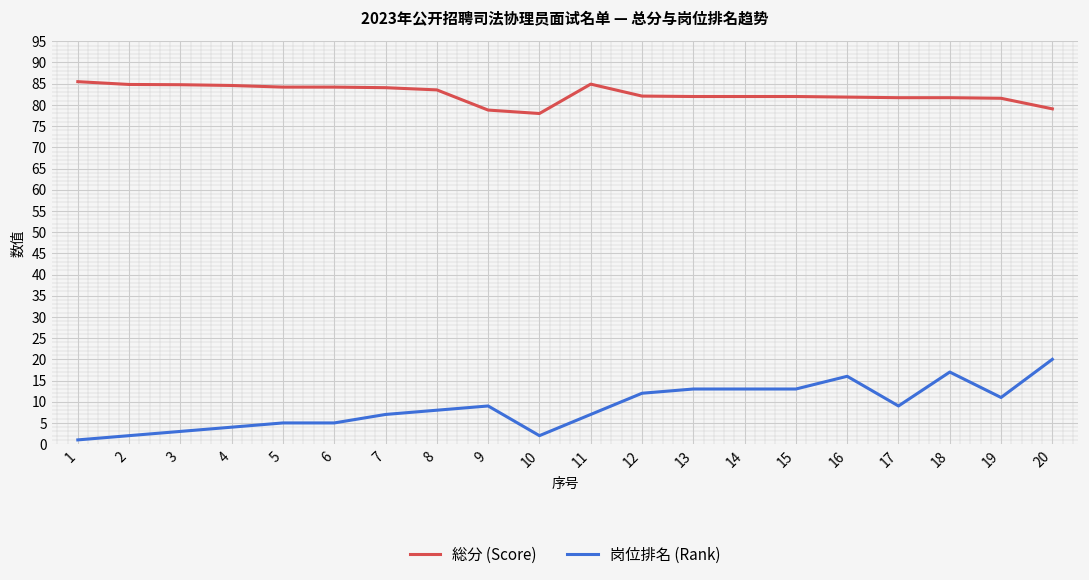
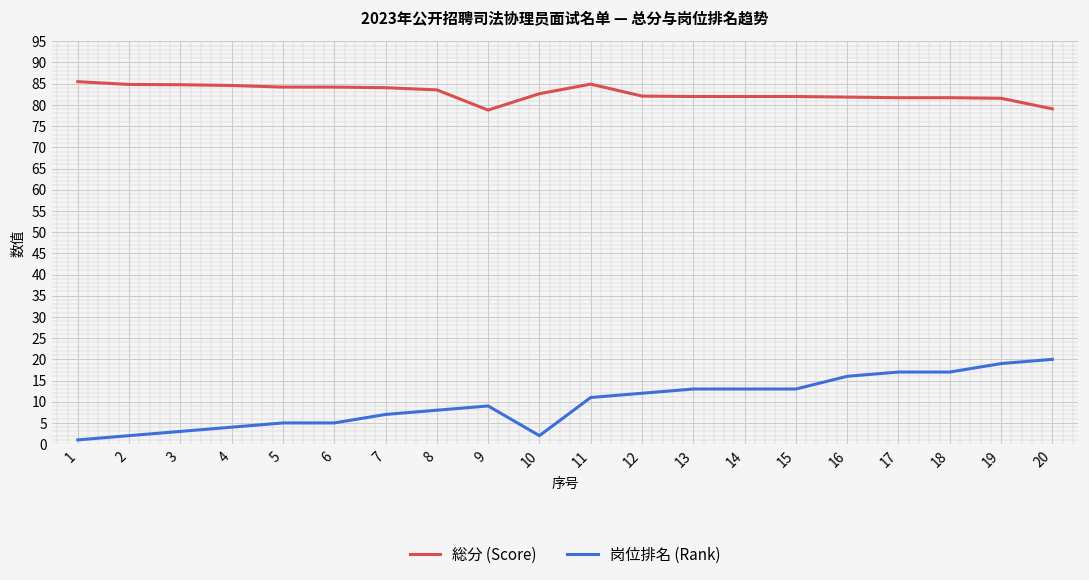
  {
    "総分 (Score)": {
      "1": 85,
      "2": 85,
      "3": 85,
      "4": 85,
      "5": 84,
      "6": 84,
      "7": 84,
      "8": 84,
      "9": 79,
-     "10": 78,
+     "10": 83,
      "11": 85,
      "12": 82,
      "13": 82,
      "14": 82,
      "15": 82,
      "16": 82,
      "17": 82,
      "18": 82,
      "19": 82,
      "20": 79
    },
    "岗位排名 (Rank)": {
      "1": 1,
      "2": 2,
      "3": 3,
      "4": 4,
      "5": 5,
      "6": 5,
      "7": 7,
      "8": 8,
      "9": 9,
      "10": 2,
-     "11": 7,
+     "11": 11,
      "12": 12,
      "13": 13,
      "14": 13,
      "15": 13,
      "16": 16,
-     "17": 9,
+     "17": 17,
      "18": 17,
-     "19": 11,
+     "19": 19,
      "20": 20
    }
  }
